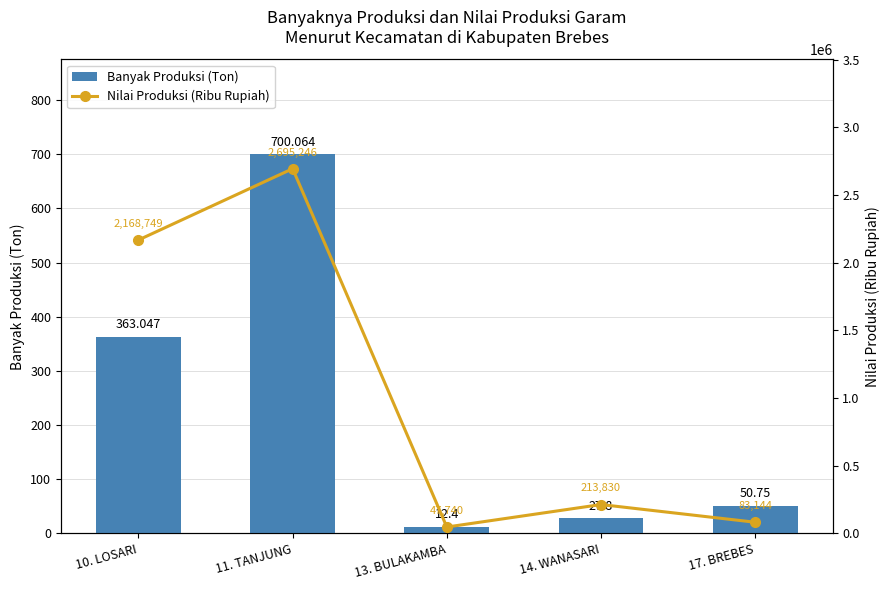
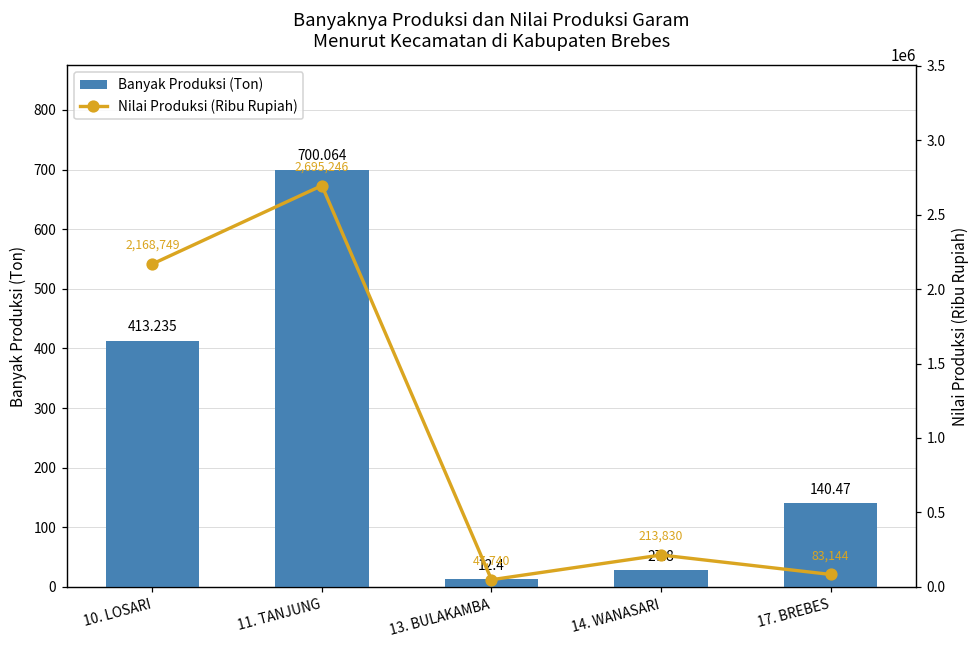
  {
    "Banyak Produksi (Ton)": {
-     "10. LOSARI": "363.047",
+     "10. LOSARI": "413.235",
      "11. TANJUNG": "700.064",
-     "17. BREBES": "50.75"
+     "17. BREBES": "140.47"
    },
    "Nilai Produksi (Ribu Rupiah)": {
      "10. LOSARI": "2,168,749",
      "11. TANJUNG": "2,695,246",
      "14. WANASARI": "213,830",
      "17. BREBES": "83,144"
    }
  }
